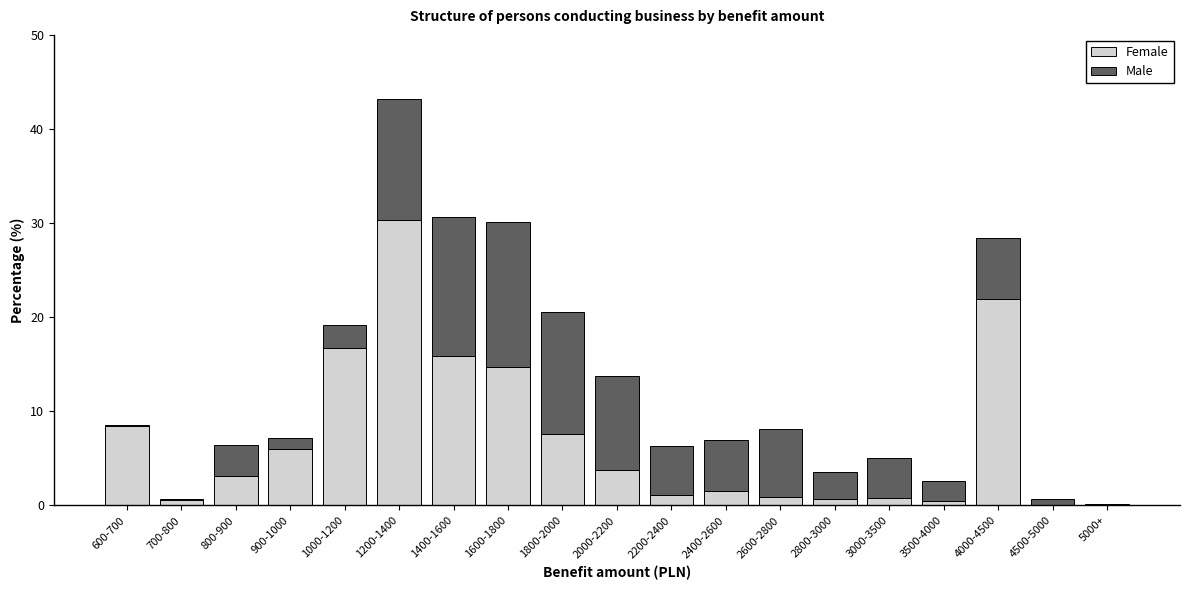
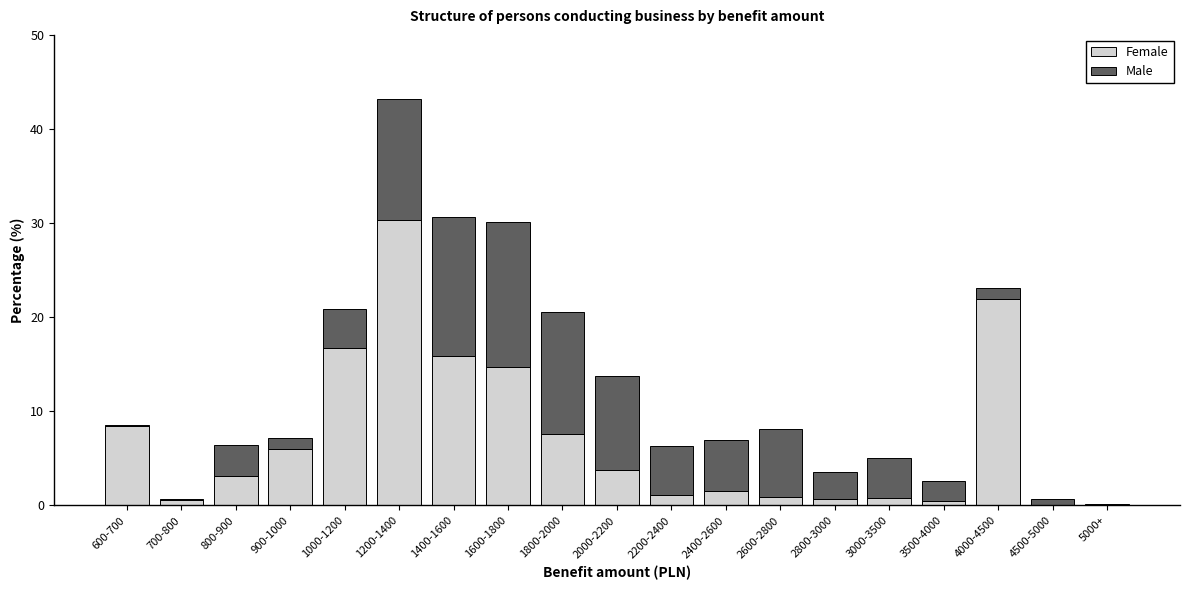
  {
    "Female": {
      "600-700": 8,
      "700-800": 1,
      "800-900": 3,
      "900-1000": 6,
      "1000-1200": 17,
      "1200-1400": 30,
      "1400-1600": 16,
      "1600-1800": 15,
      "1800-2000": 8,
      "2000-2200": 4,
      "2200-2400": 1,
      "2400-2600": 2,
      "2600-2800": 1,
      "2800-3000": 1,
      "3000-3500": 1,
      "3500-4000": 1,
      "4000-4500": 22,
      "4500-5000": 0,
      "5000+": 0
    },
    "Male": {
      "800-900": 3,
      "900-1000": 1,
-     "1000-1200": 3,
+     "1000-1200": 4,
      "1200-1400": 13,
      "1400-1600": 15,
      "1600-1800": 15,
      "1800-2000": 13,
      "2000-2200": 10,
      "2200-2400": 5,
      "2400-2600": 6,
      "2600-2800": 7,
      "2800-3000": 3,
      "3000-3500": 4,
      "3500-4000": 2,
-     "4000-4500": 7,
+     "4000-4500": 1,
      "4500-5000": 1
    }
  }
